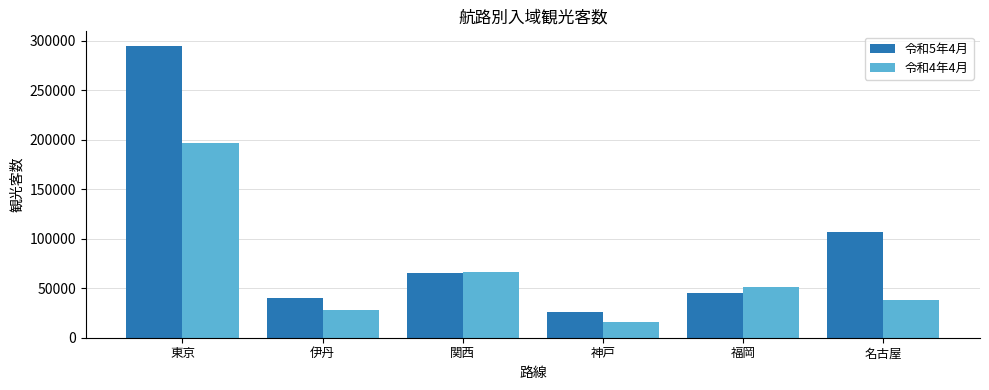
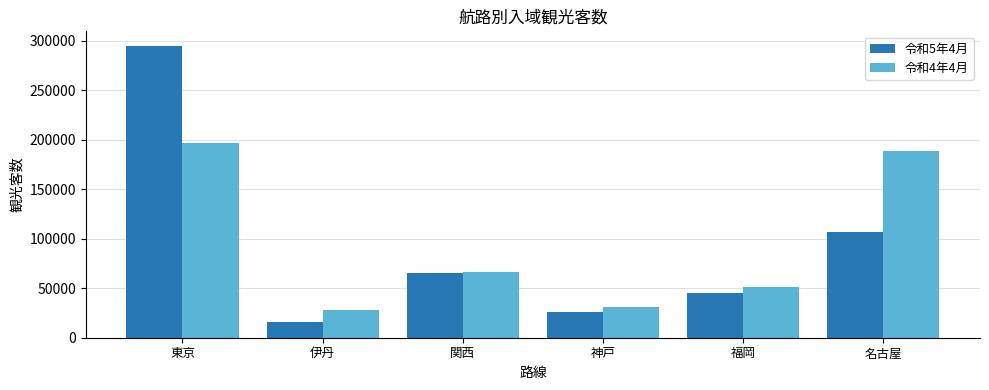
  {
    "令和5年4月": {
      "東京": 290000,
-     "伊丹": 40000,
+     "伊丹": 20000,
      "関西": 70000,
      "神戸": 30000,
      "福岡": 50000,
      "名古屋": 110000
    },
    "令和4年4月": {
      "東京": 200000,
      "伊丹": 30000,
      "関西": 70000,
-     "神戸": 20000,
+     "神戸": 30000,
      "福岡": 50000,
-     "名古屋": 40000
+     "名古屋": 190000
    }
  }
